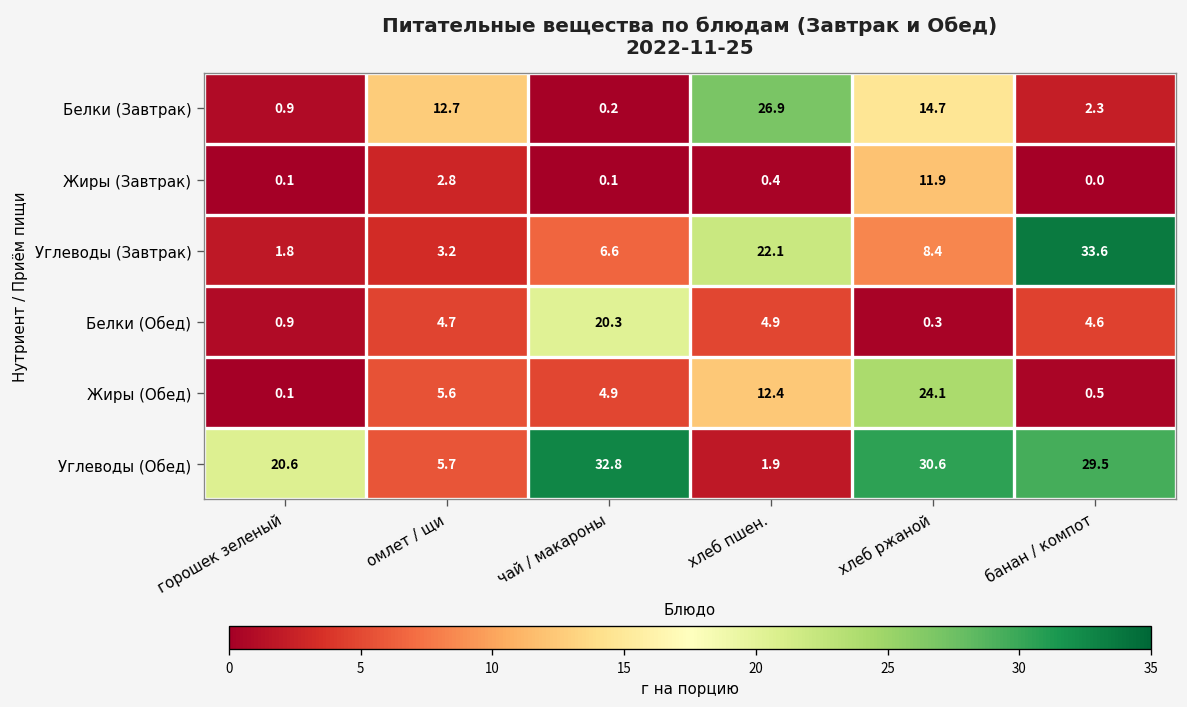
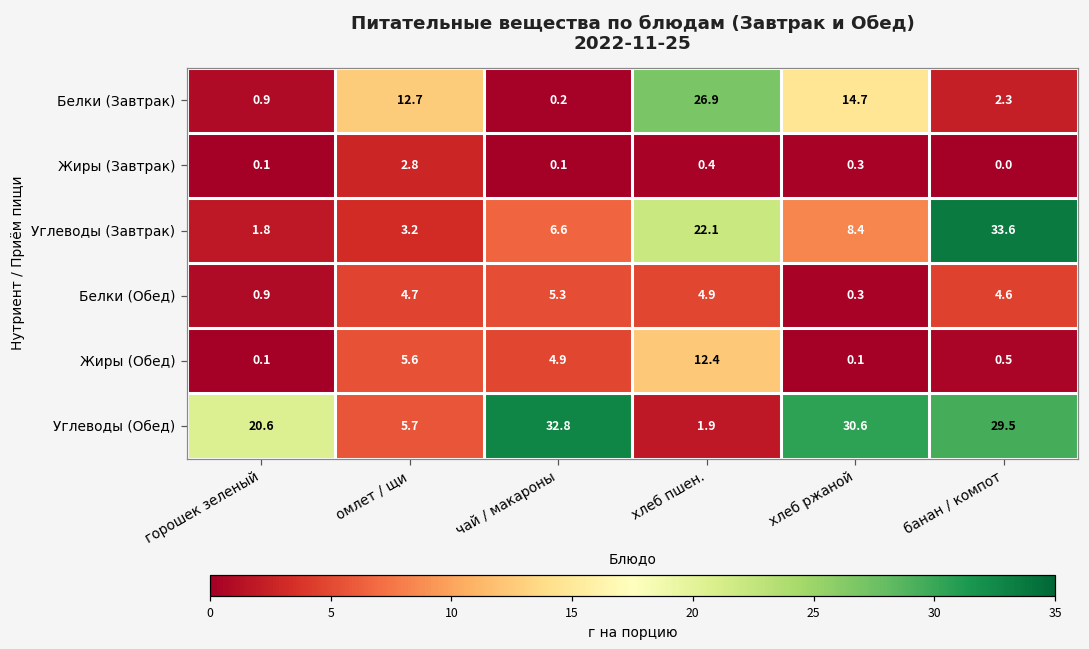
  {
    "Белки (Завтрак)": {
      "горошек зеленый": 0.9,
      "омлет / щи": 12.7,
      "чай / макароны": 0.2,
      "хлеб пшен.": 26.9,
      "хлеб ржаной": 14.7,
      "банан / компот": 2.3
    },
    "Жиры (Завтрак)": {
      "горошек зеленый": 0.1,
      "омлет / щи": 2.8,
      "чай / макароны": 0.1,
      "хлеб пшен.": 0.4,
-     "хлеб ржаной": 11.9,
+     "хлеб ржаной": 0.3,
      "банан / компот": 0.0
    },
    "Углеводы (Завтрак)": {
      "горошек зеленый": 1.8,
      "омлет / щи": 3.2,
      "чай / макароны": 6.6,
      "хлеб пшен.": 22.1,
      "хлеб ржаной": 8.4,
      "банан / компот": 33.6
    },
    "Белки (Обед)": {
      "горошек зеленый": 0.9,
      "омлет / щи": 4.7,
-     "чай / макароны": 20.3,
+     "чай / макароны": 5.3,
      "хлеб пшен.": 4.9,
      "хлеб ржаной": 0.3,
      "банан / компот": 4.6
    },
    "Жиры (Обед)": {
      "горошек зеленый": 0.1,
      "омлет / щи": 5.6,
      "чай / макароны": 4.9,
      "хлеб пшен.": 12.4,
-     "хлеб ржаной": 24.1,
+     "хлеб ржаной": 0.1,
      "банан / компот": 0.5
    },
    "Углеводы (Обед)": {
      "горошек зеленый": 20.6,
      "омлет / щи": 5.7,
      "чай / макароны": 32.8,
      "хлеб пшен.": 1.9,
      "хлеб ржаной": 30.6,
      "банан / компот": 29.5
    }
  }
